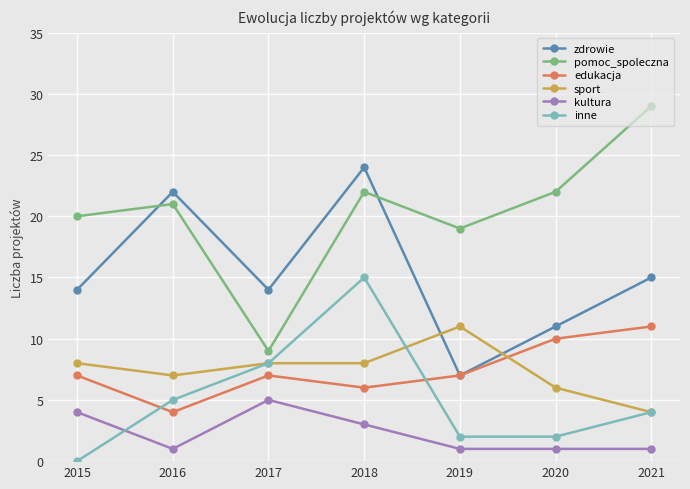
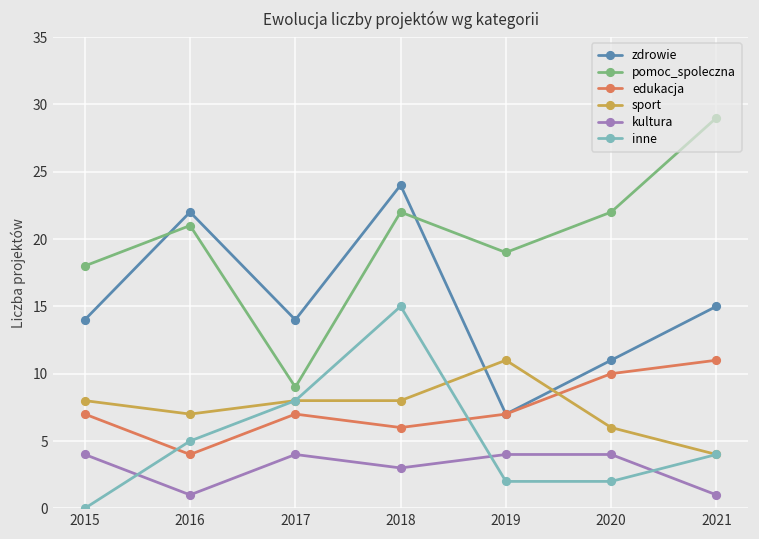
  {
    "pomoc_spoleczna": {
-     "2015": 20,
+     "2015": 18,
      "2016": 21,
      "2017": 9,
      "2018": 22,
      "2019": 19,
      "2020": 22
    },
    "kultura": {
      "2015": 4,
      "2016": 1,
-     "2017": 5,
+     "2017": 4,
      "2018": 3,
-     "2019": 1,
-     "2020": 1,
+     "2019": 4,
+     "2020": 4,
      "2021": 1
    }
  }
